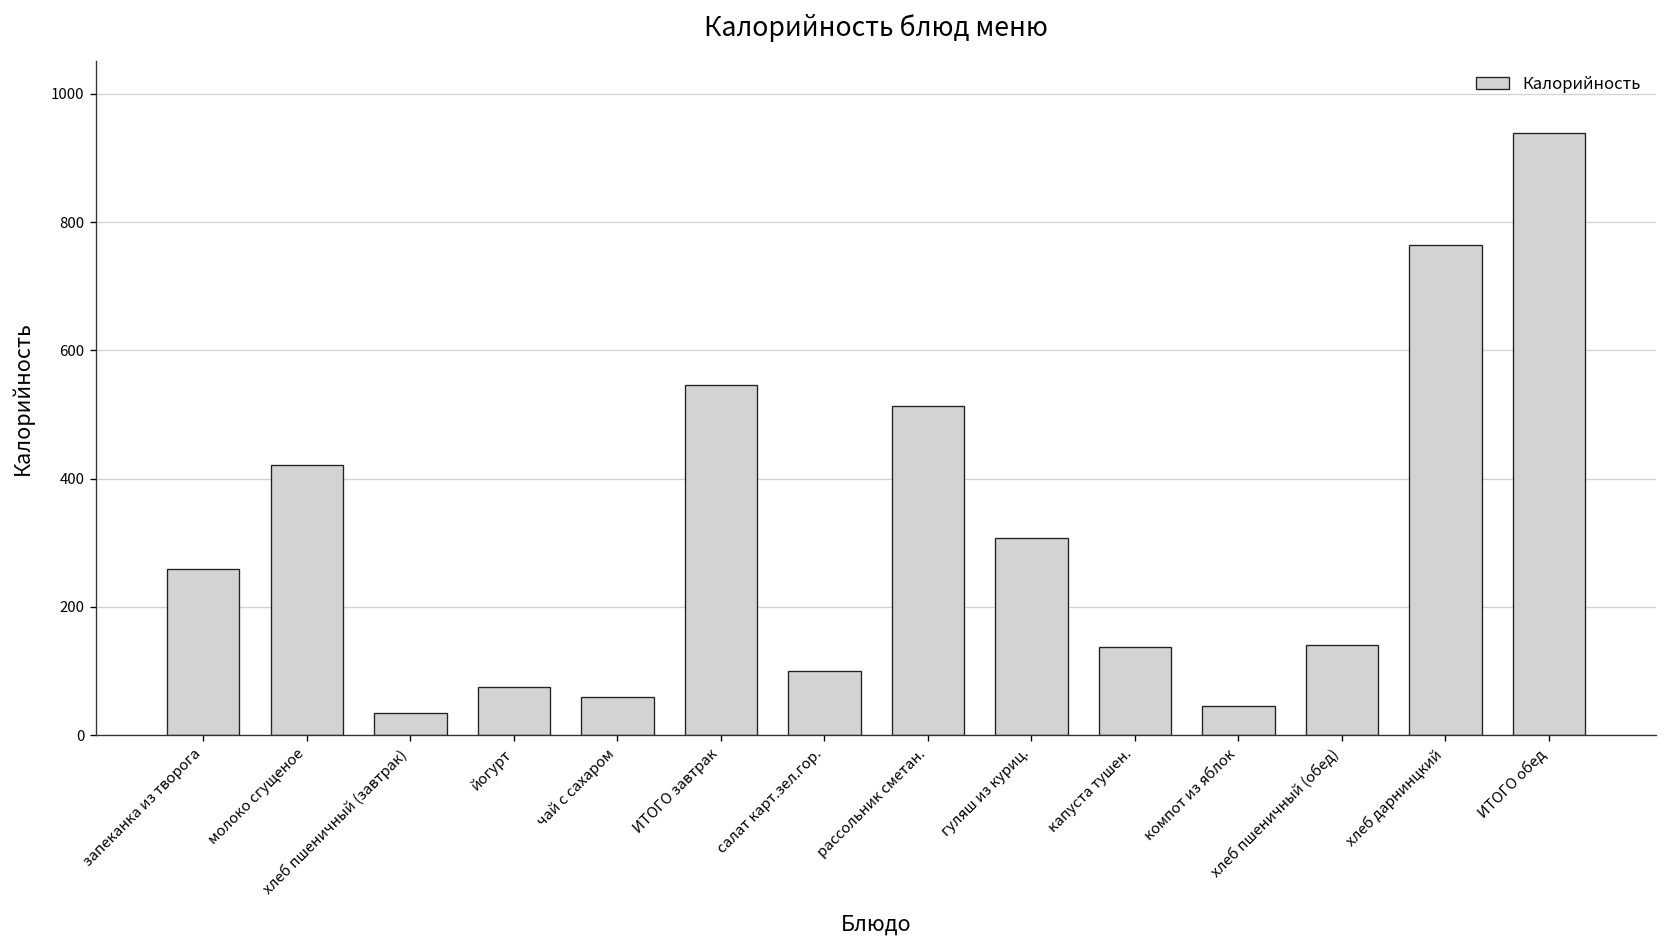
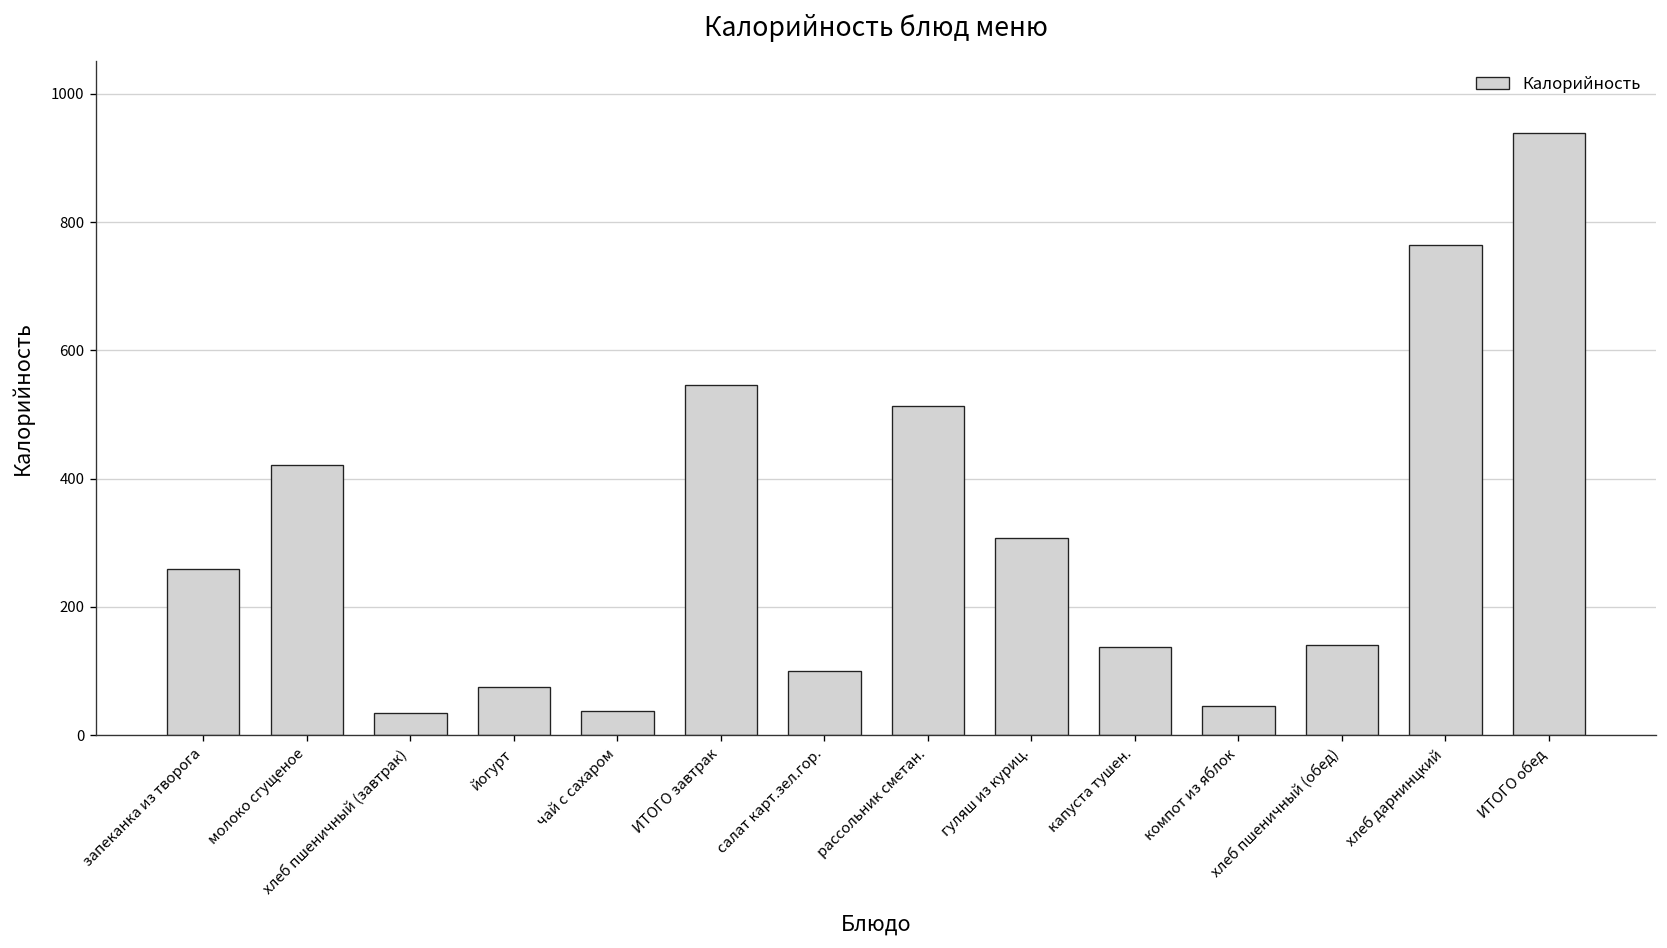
  {
    "запеканка из творога": 260,
    "молоко сгущеное": 420,
    "хлеб пшеничный (завтрак)": 40,
    "йогурт": 80,
-   "чай с сахаром": 60,
+   "чай с сахаром": 40,
    "ИТОГО завтрак": 550,
    "салат карт.зел.гор.": 100,
    "рассольник сметан.": 510,
    "гуляш из куриц.": 310,
    "капуста тушен.": 140,
    "компот из яблок": 50,
    "хлеб пшеничный (обед)": 140,
    "хлеб дарнинцкий": 760,
    "ИТОГО обед": 940
  }
